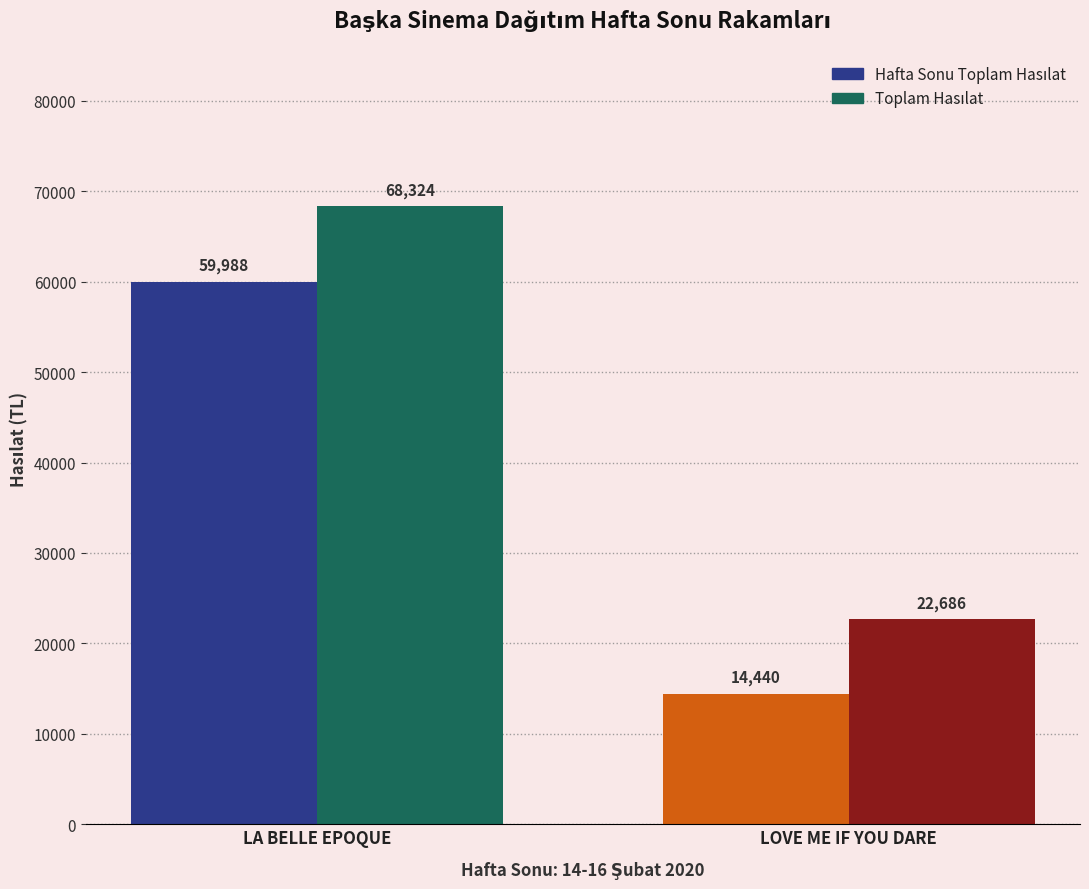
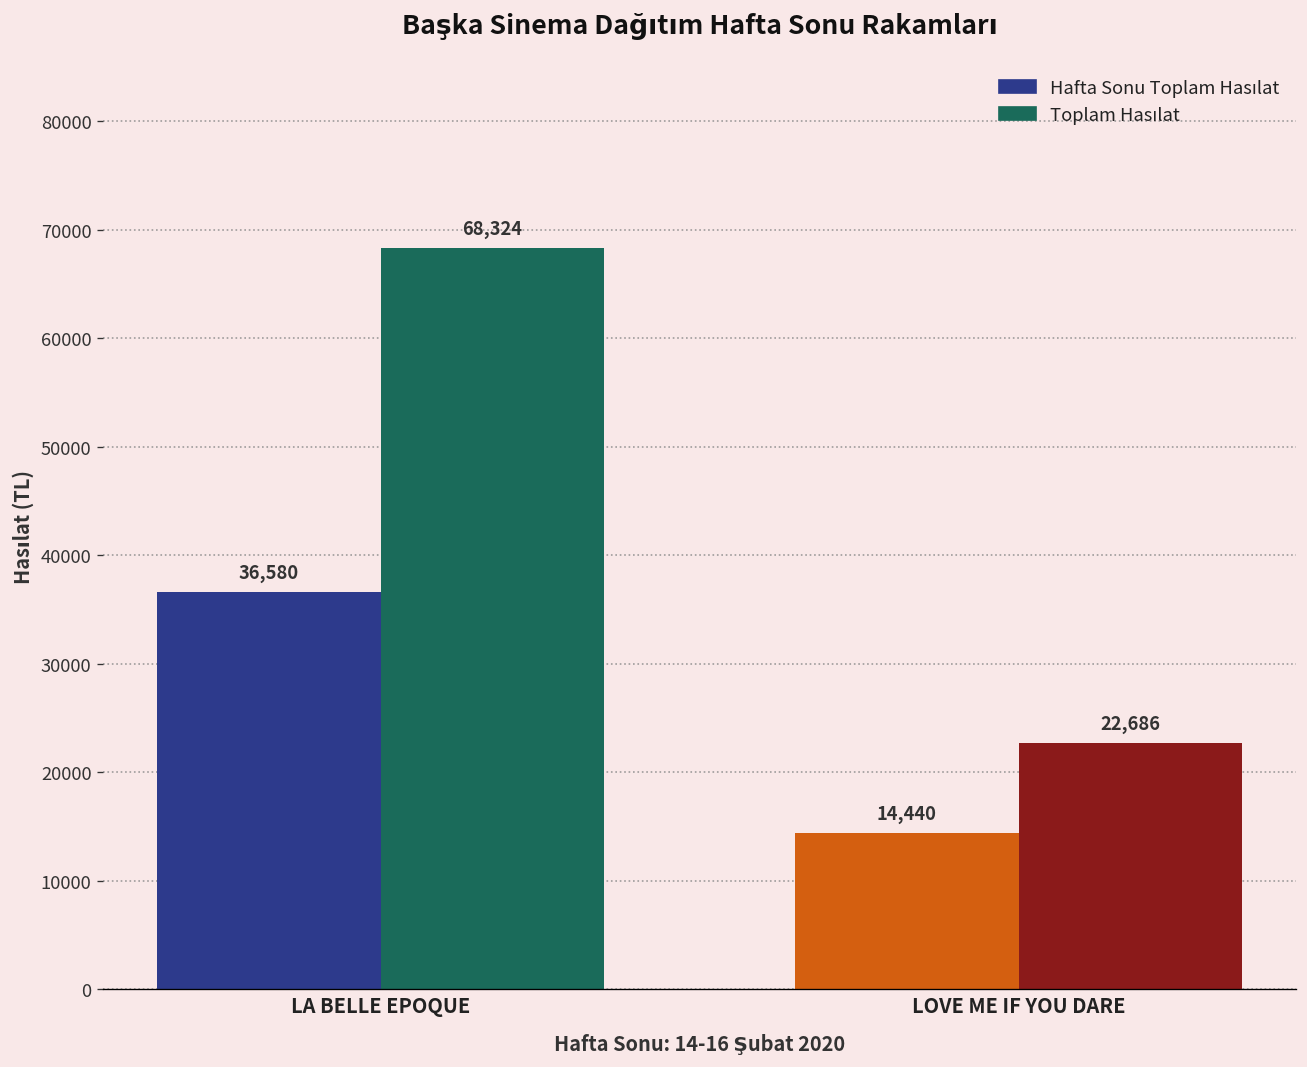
  {
    "Hafta Sonu Toplam Hasılat": {
-     "LA BELLE EPOQUE": "59,988",
+     "LA BELLE EPOQUE": "36,580",
      "LOVE ME IF YOU DARE": "14,440"
    },
    "Toplam Hasılat": {
      "LA BELLE EPOQUE": "68,324",
      "LOVE ME IF YOU DARE": "22,686"
    }
  }
